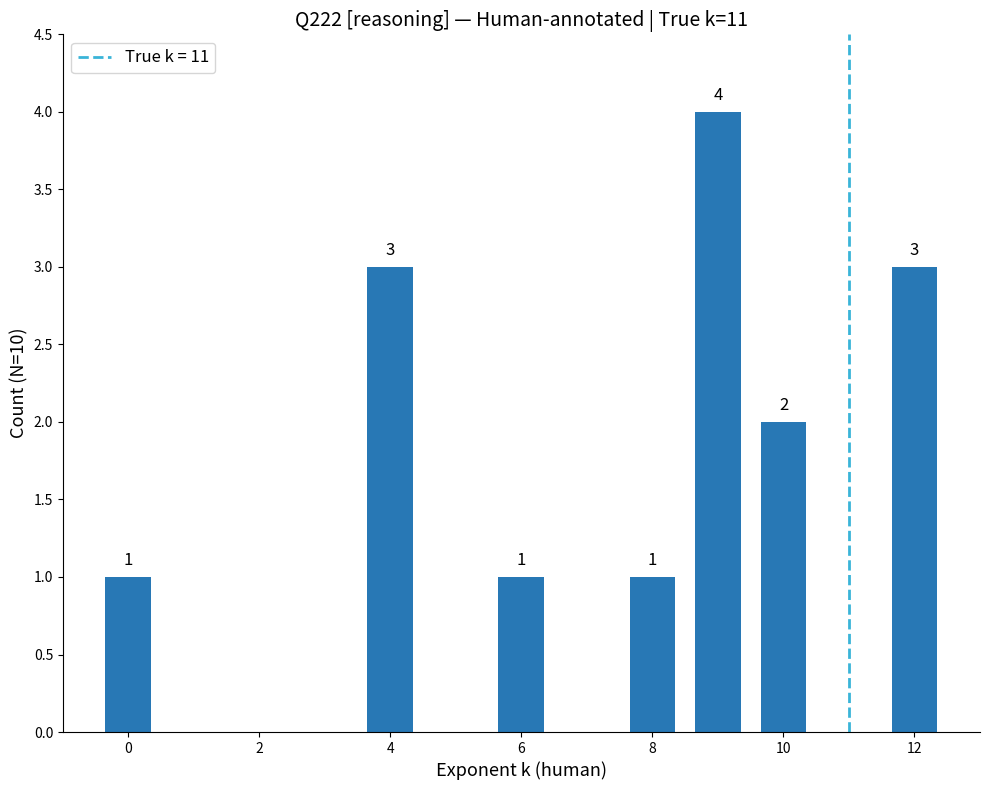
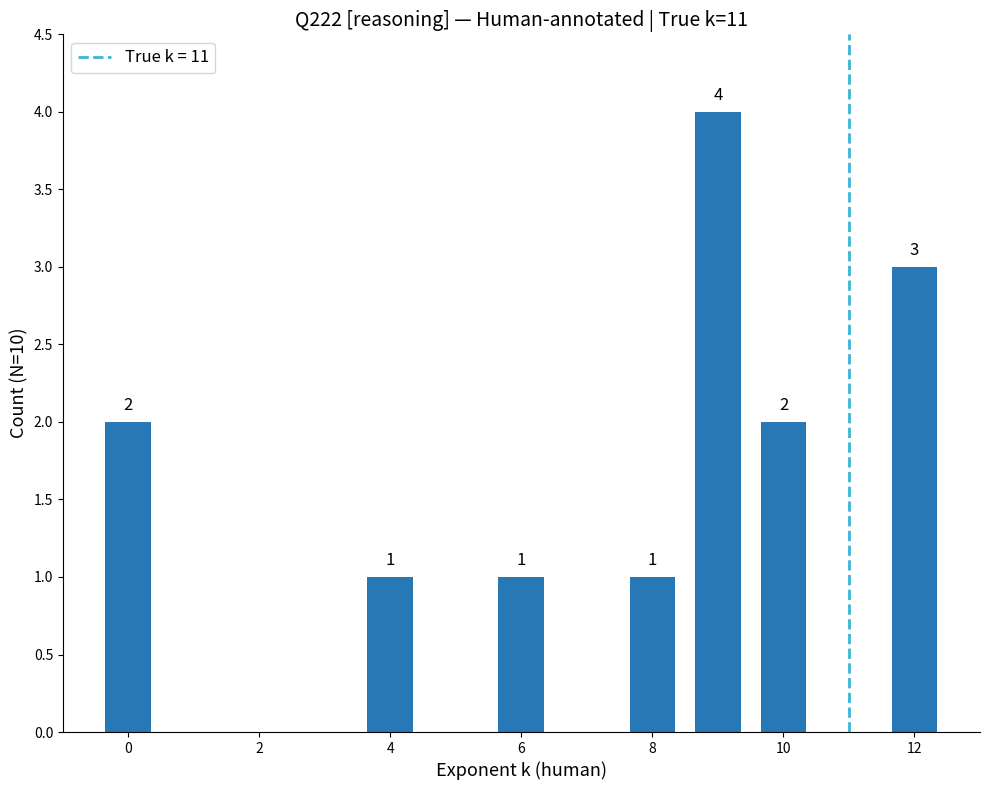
  {
-   "0": 1,
-   "4": 3,
+   "0": 2,
+   "4": 1,
    "6": 1,
    "8": 1,
    "10": 2,
    "12": 3
  }
